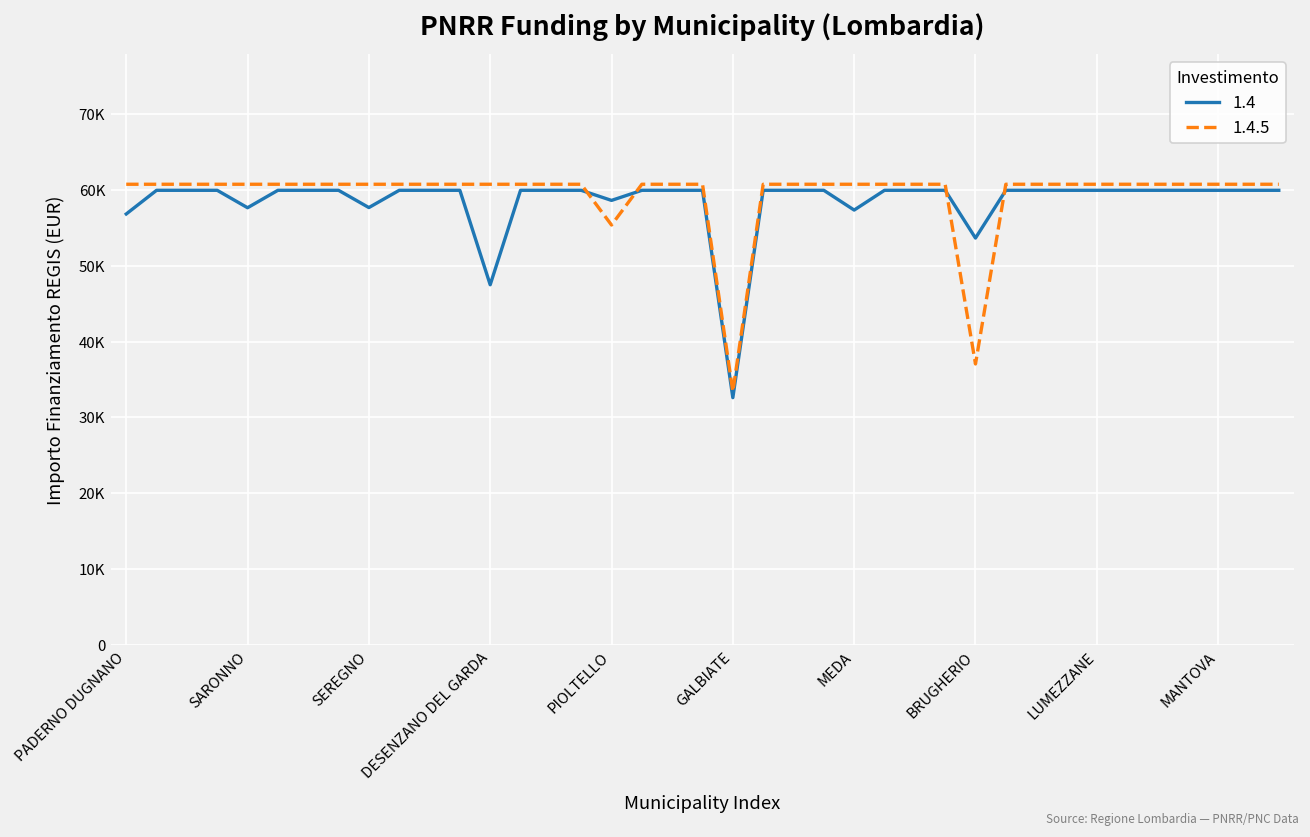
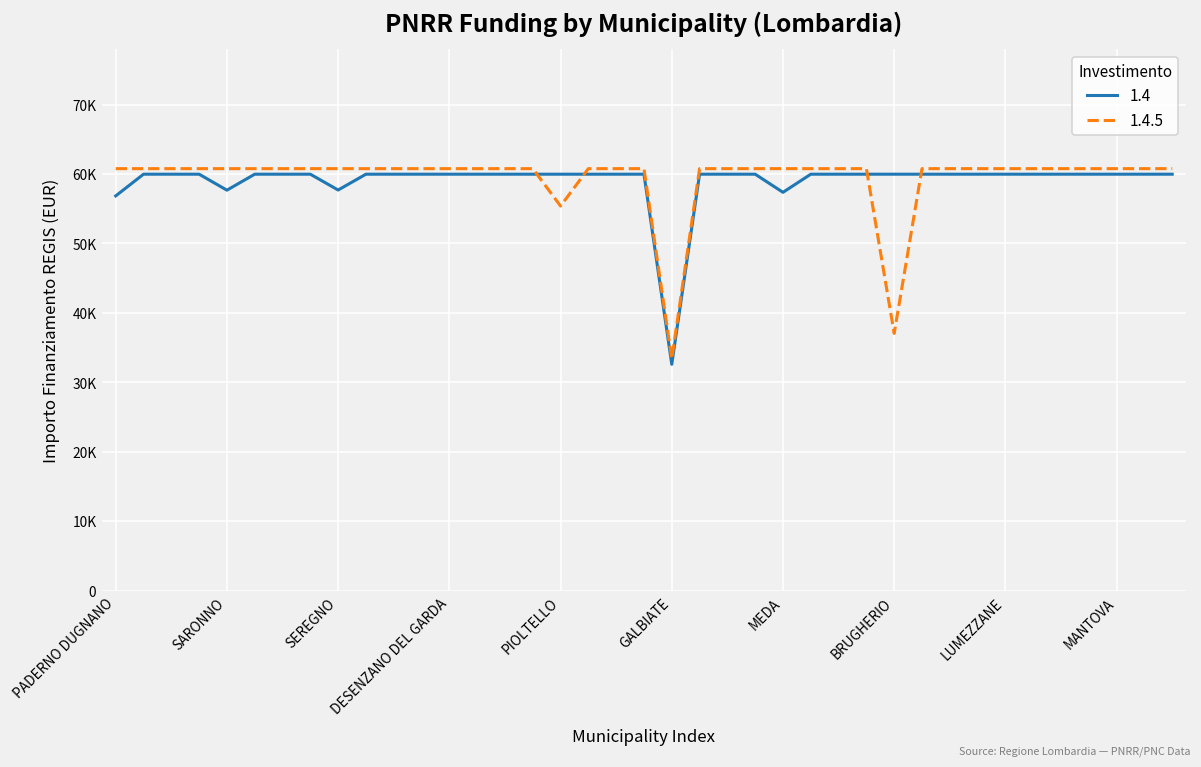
  {
    "1.4": {
      "PADERNO DUGNANO": 57000,
      "SARONNO": 58000,
      "SEREGNO": 58000,
-     "DESENZANO DEL GARDA": 47000,
-     "PIOLTELLO": 59000,
+     "DESENZANO DEL GARDA": 60000,
+     "PIOLTELLO": 60000,
      "GALBIATE": 33000,
      "MEDA": 57000,
-     "BRUGHERIO": 54000,
+     "BRUGHERIO": 60000,
      "LUMEZZANE": 60000,
      "MANTOVA": 60000
    },
    "1.4.5": {
      "PADERNO DUGNANO": 61000,
      "SARONNO": 61000,
      "SEREGNO": 61000,
      "DESENZANO DEL GARDA": 61000,
      "PIOLTELLO": 55000,
      "GALBIATE": 33000,
      "MEDA": 61000,
      "BRUGHERIO": 37000,
      "LUMEZZANE": 61000,
      "MANTOVA": 61000
    }
  }
